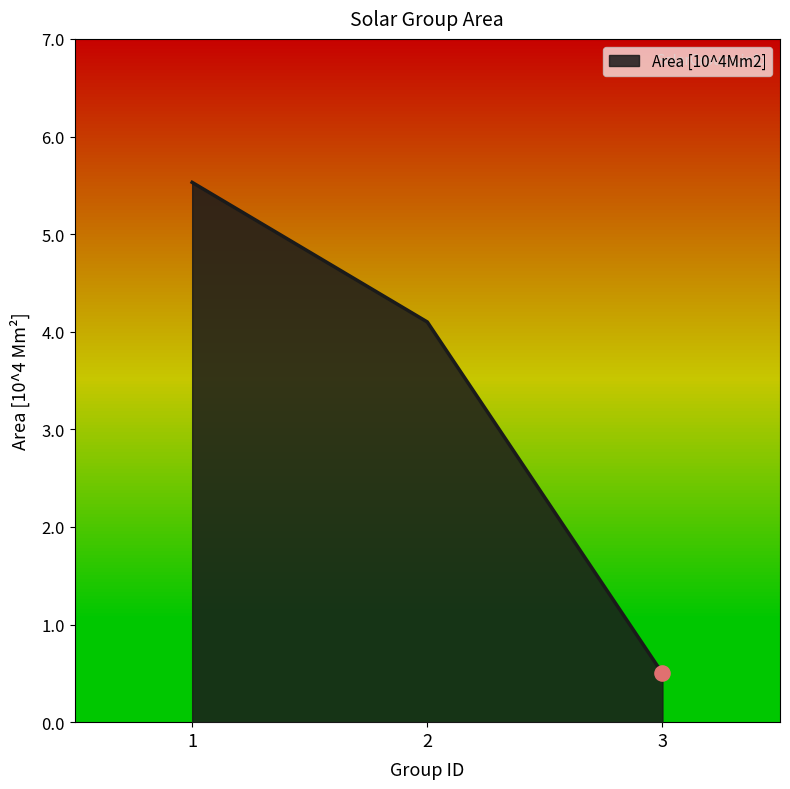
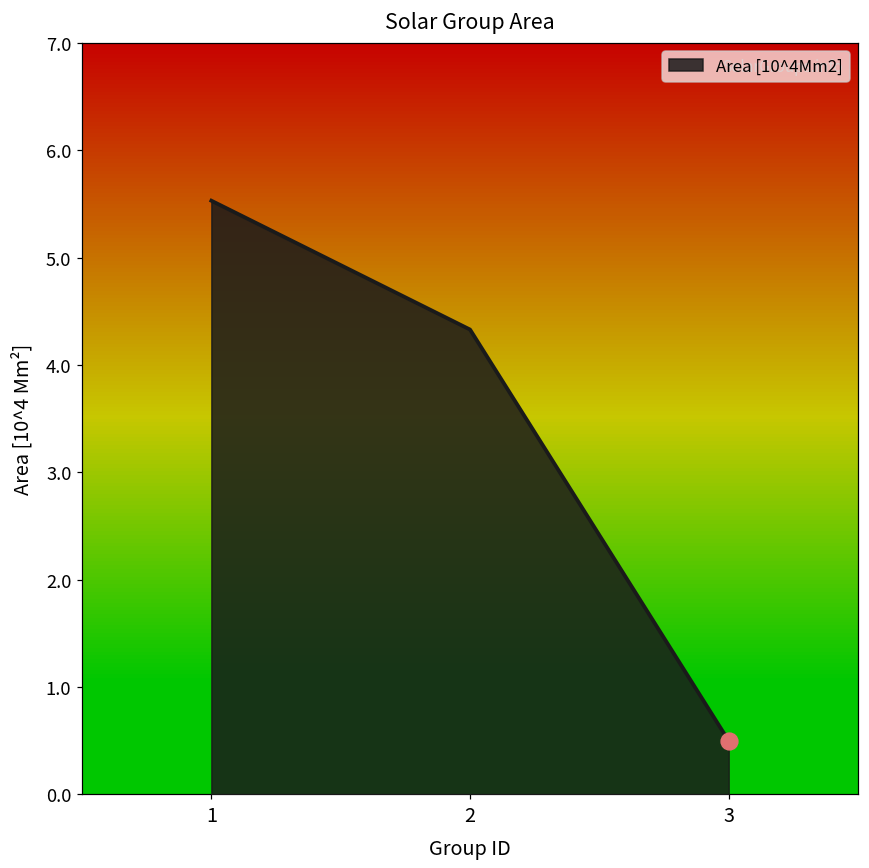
  {
    "Area [10^4Mm2]": {
      "1": 5.5,
-     "2": 4.1
+     "2": 4.3
    }
  }
